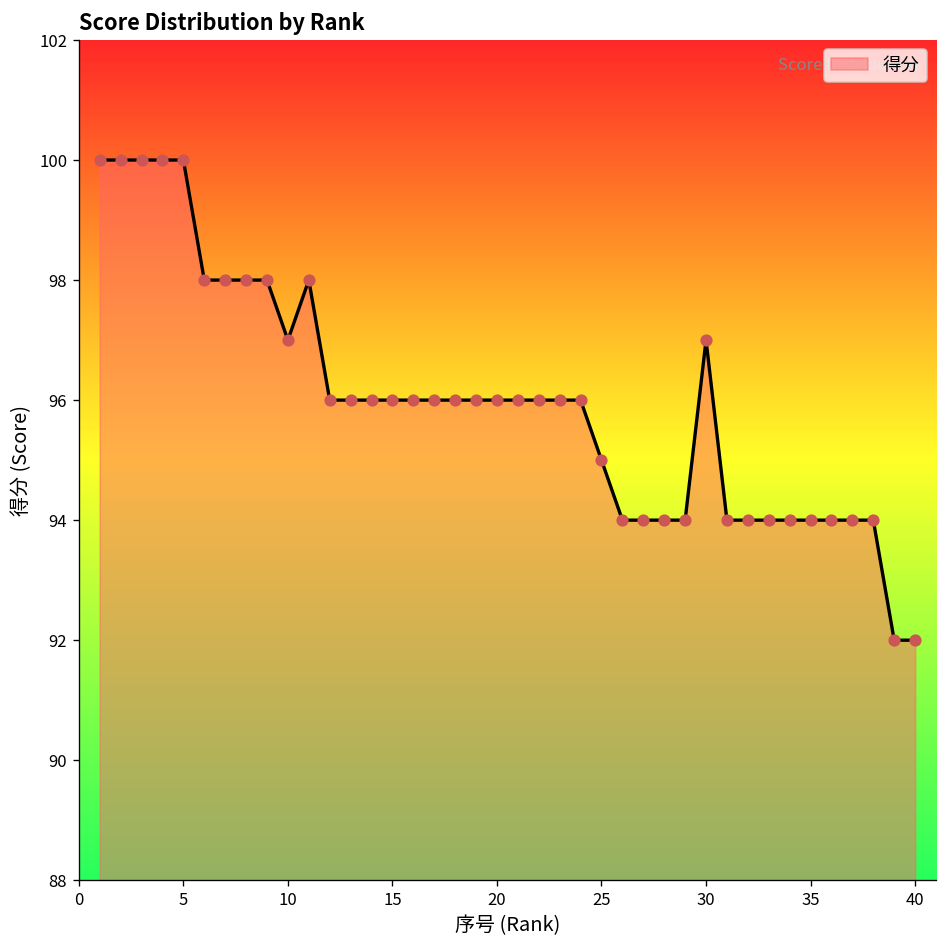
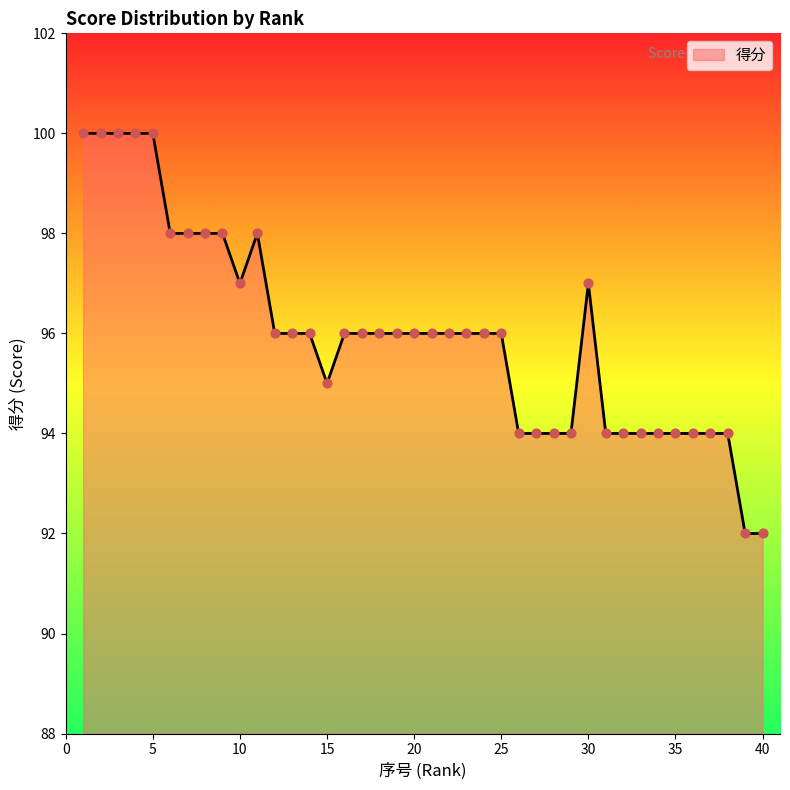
  {
    "5": 100,
    "10": 97,
-   "15": 96,
+   "15": 95,
    "20": 96,
-   "25": 95,
+   "25": 96,
    "30": 97,
    "35": 94,
    "40": 92
  }
